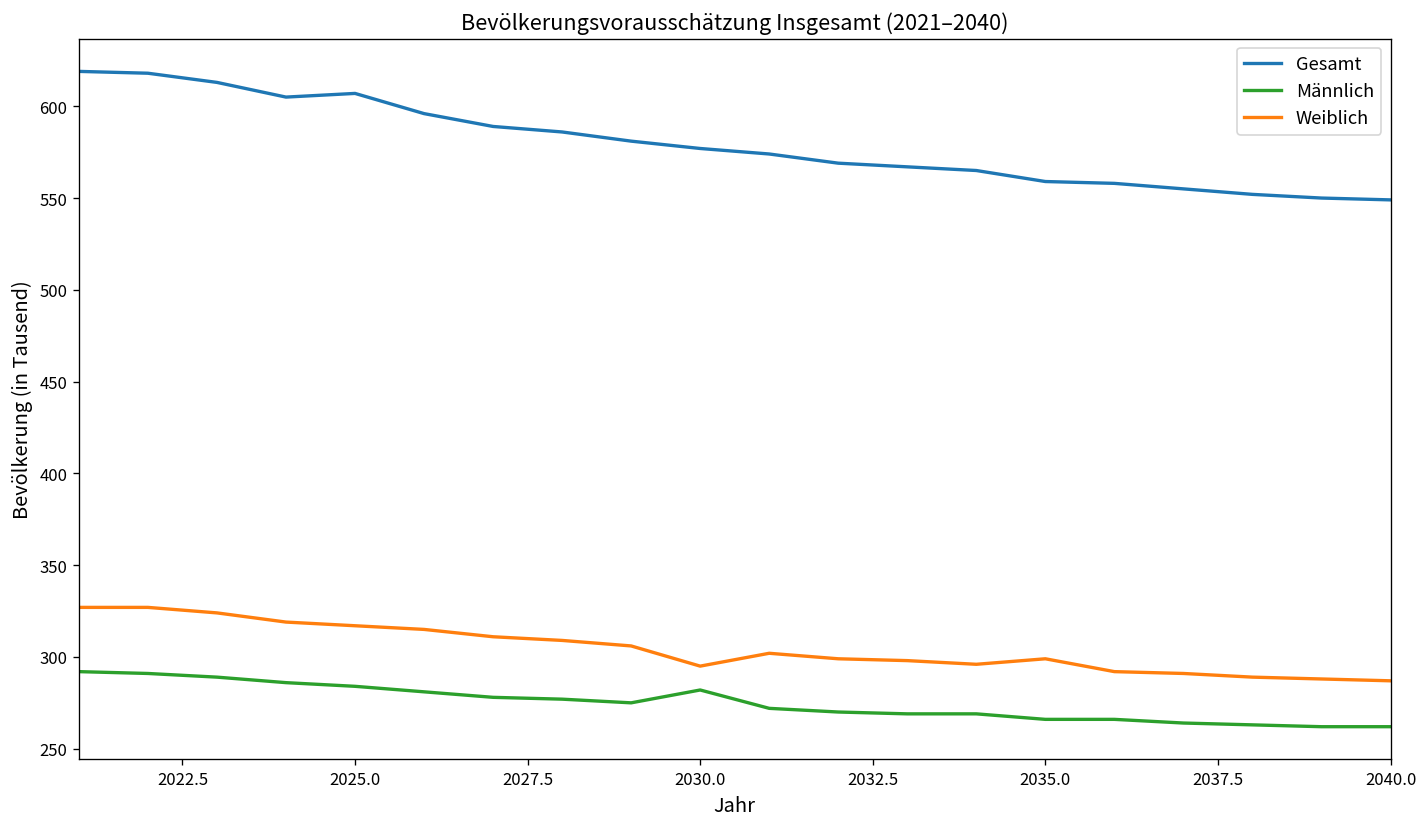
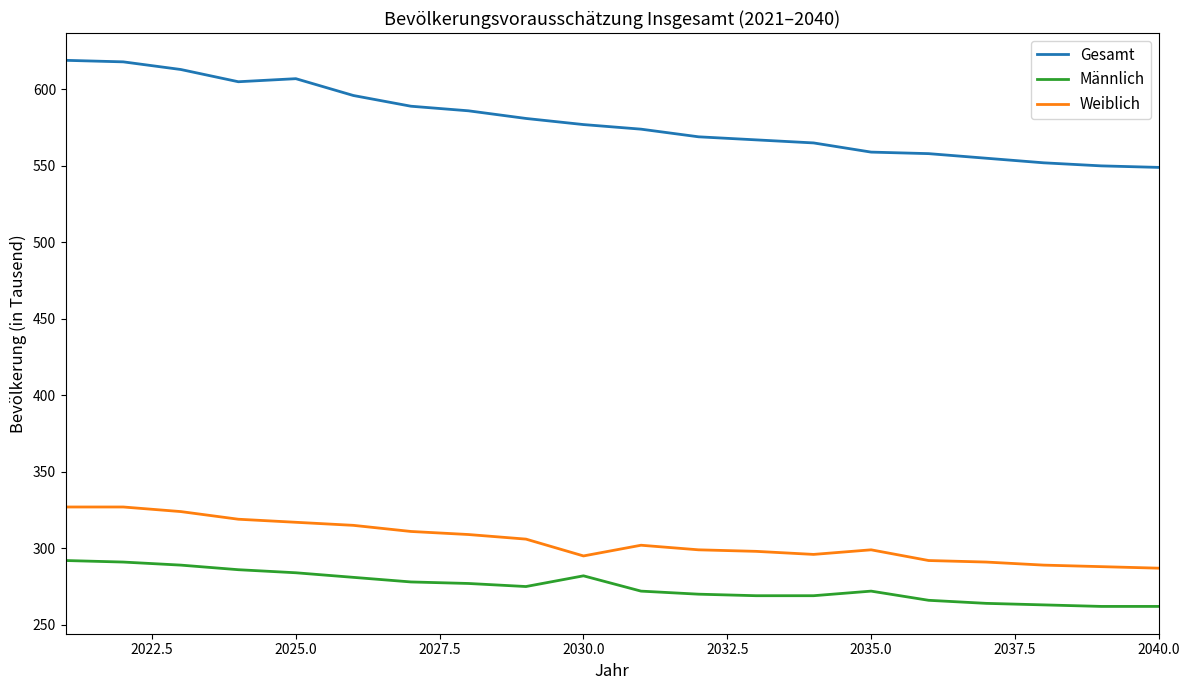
  {
    "Gesamt": {
      "2025.0": 607,
      "2030.0": 577,
      "2035.0": 559,
      "2040.0": 549
    },
    "Männlich": {
      "2025.0": 284,
      "2030.0": 282,
-     "2035.0": 266,
+     "2035.0": 272,
      "2040.0": 262
    },
    "Weiblich": {
      "2025.0": 317,
      "2030.0": 295,
      "2035.0": 299,
      "2040.0": 287
    }
  }
